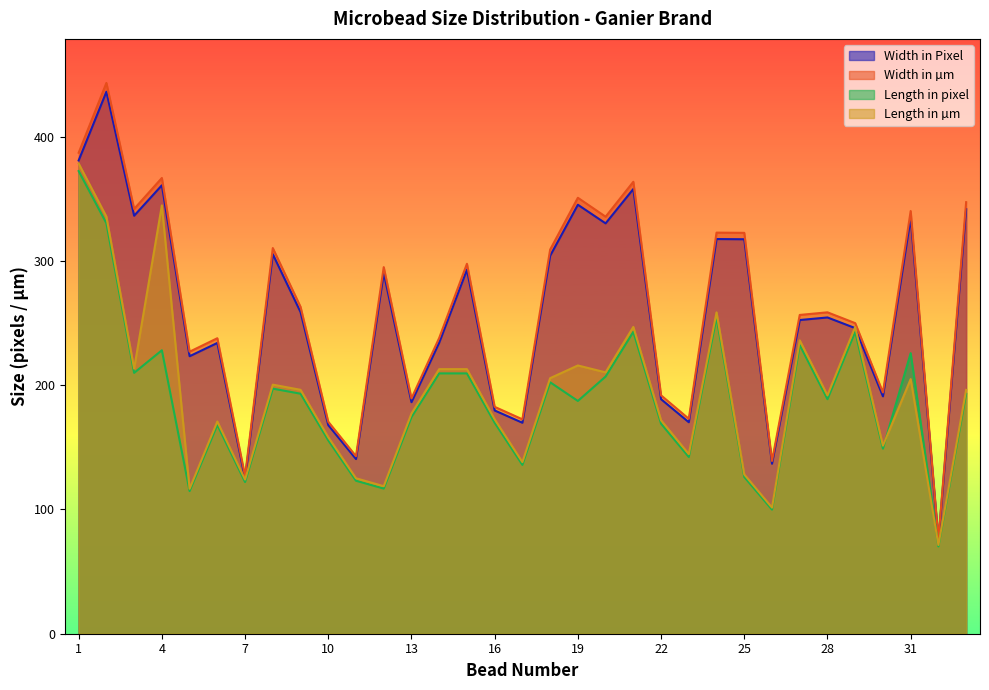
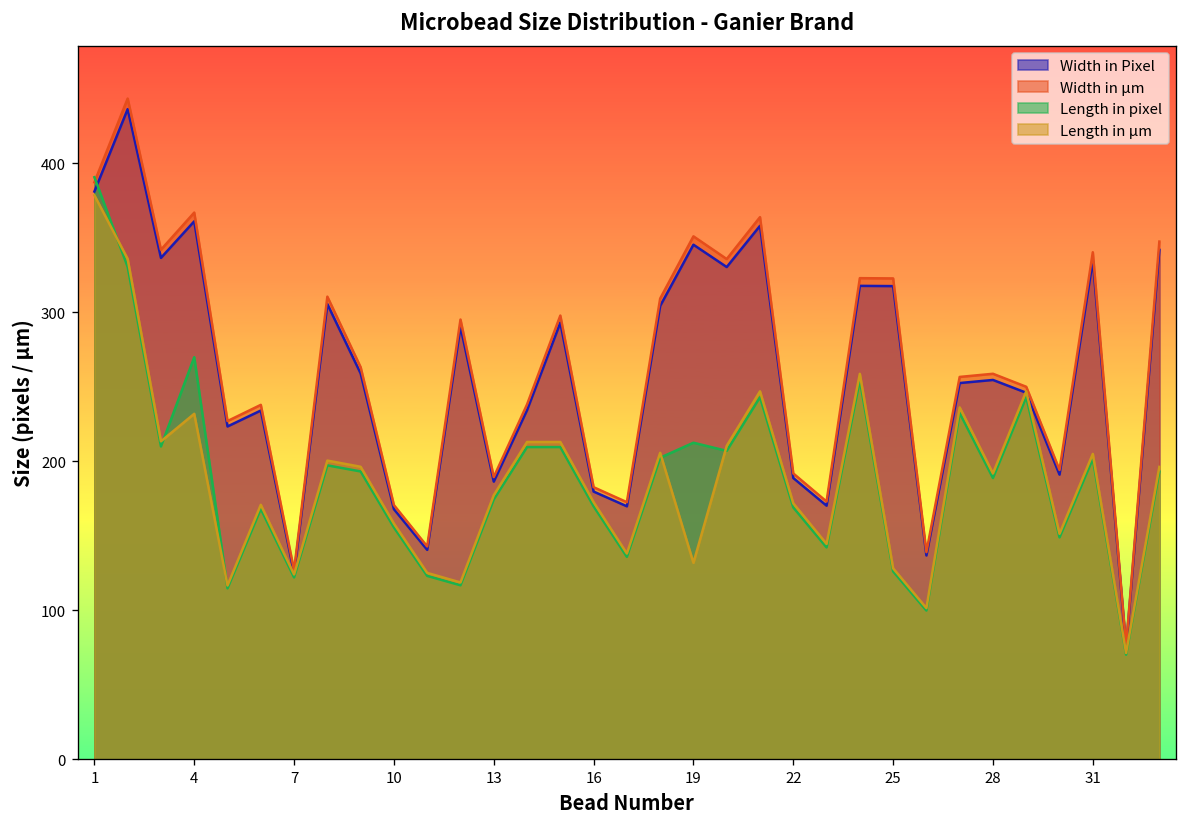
  {
    "Width in Pixel": {
      "1": 381,
      "4": 361,
      "10": 168,
      "13": 186,
      "16": 180,
      "19": 345,
      "22": 189,
      "25": 318,
      "28": 255,
      "31": 335
    },
    "Width in µm": {
      "1": 387,
      "4": 367,
      "10": 171,
      "13": 189,
      "16": 183,
      "19": 351,
      "22": 192,
      "25": 323,
      "28": 259,
      "31": 340
    },
    "Length in pixel": {
-     "1": 372,
-     "4": 228,
+     "1": 391,
+     "4": 270,
      "10": 156,
      "13": 174,
      "16": 170,
-     "19": 187,
+     "19": 212,
      "22": 169,
      "25": 126,
      "28": 189,
-     "31": 226
+     "31": 202
    },
    "Length in µm": {
      "1": 378,
-     "4": 345,
+     "4": 232,
      "10": 158,
      "13": 177,
      "16": 173,
-     "19": 216,
+     "19": 132,
      "22": 172,
      "25": 128,
      "28": 192,
      "31": 205
    }
  }
